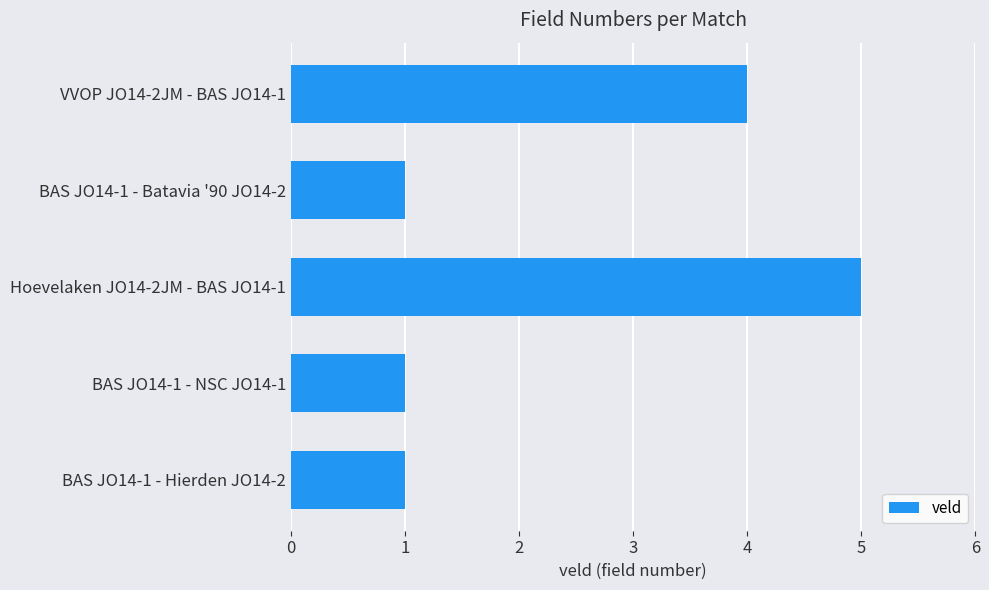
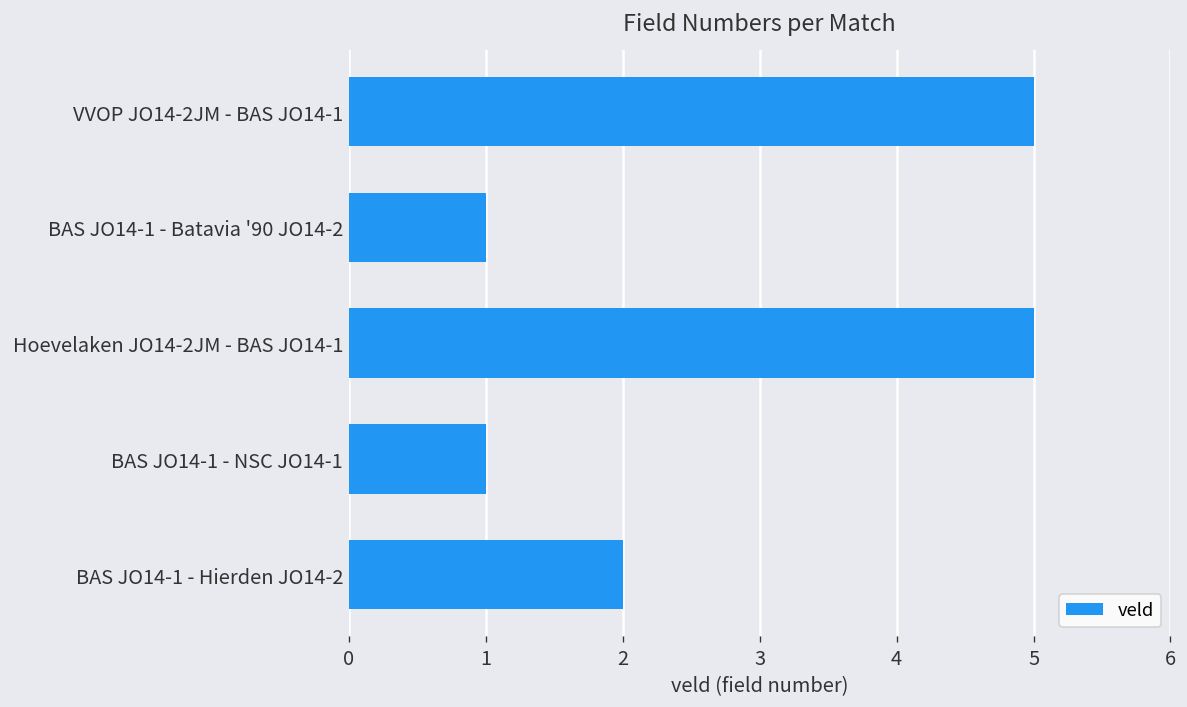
  {
-   "VVOP JO14-2JM - BAS JO14-1": 4,
+   "VVOP JO14-2JM - BAS JO14-1": 5,
    "BAS JO14-1 - Batavia '90 JO14-2": 1,
    "Hoevelaken JO14-2JM - BAS JO14-1": 5,
    "BAS JO14-1 - NSC JO14-1": 1,
-   "BAS JO14-1 - Hierden JO14-2": 1
+   "BAS JO14-1 - Hierden JO14-2": 2
  }
